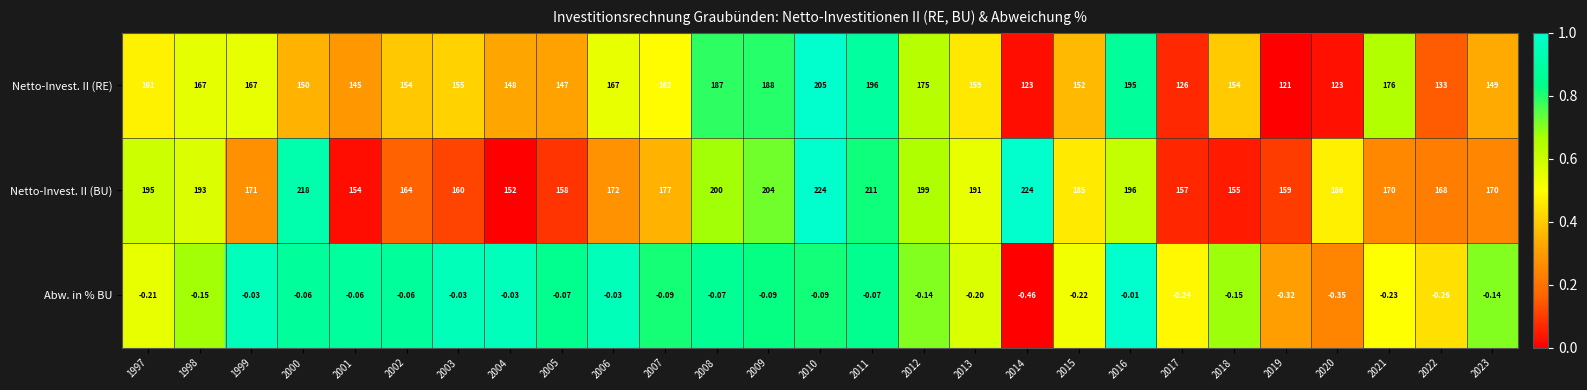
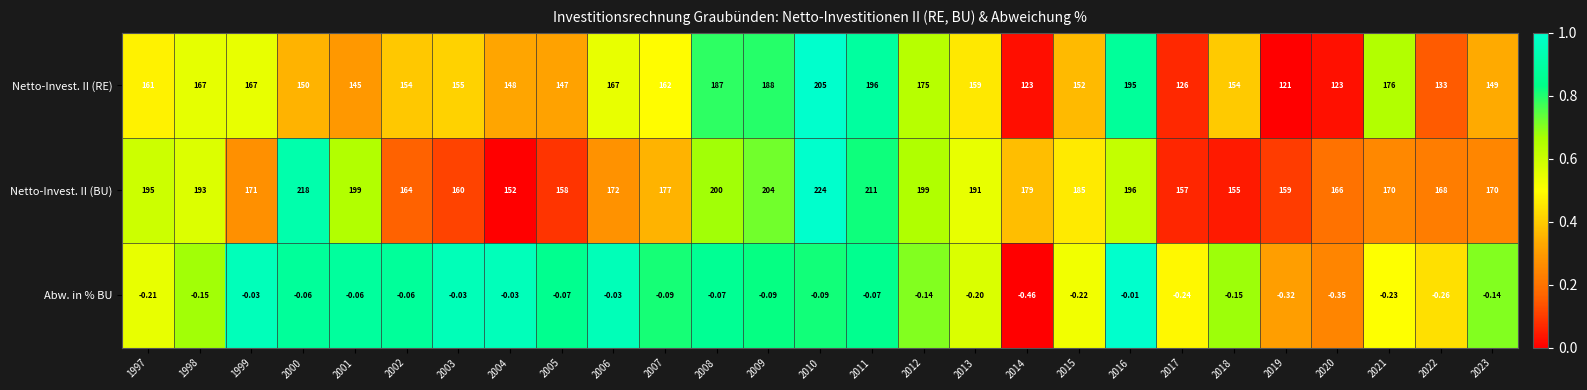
  {
    "Netto-Invest. II (RE)": {
      "1997": 161,
      "1998": 167,
      "1999": 167,
      "2000": 150,
      "2001": 145,
      "2002": 154,
      "2003": 155,
      "2004": 148,
      "2005": 147,
      "2006": 167,
      "2007": 162,
      "2008": 187,
      "2009": 188,
      "2010": 205,
      "2011": 196,
      "2012": 175,
      "2013": 159,
      "2014": 123,
      "2015": 152,
      "2016": 195,
      "2017": 126,
      "2018": 154,
      "2019": 121,
      "2020": 123,
      "2021": 176,
      "2022": 133,
      "2023": 149
    },
    "Netto-Invest. II (BU)": {
      "1997": 195,
      "1998": 193,
      "1999": 171,
      "2000": 218,
-     "2001": 154,
+     "2001": 199,
      "2002": 164,
      "2003": 160,
      "2004": 152,
      "2005": 158,
      "2006": 172,
      "2007": 177,
      "2008": 200,
      "2009": 204,
      "2010": 224,
      "2011": 211,
      "2012": 199,
      "2013": 191,
-     "2014": 224,
+     "2014": 179,
      "2015": 185,
      "2016": 196,
      "2017": 157,
      "2018": 155,
      "2019": 159,
-     "2020": 186,
+     "2020": 166,
      "2021": 170,
      "2022": 168,
      "2023": 170
    },
    "Abw. in % BU": {
      "1997": -0.21,
      "1998": -0.15,
      "1999": -0.03,
      "2000": -0.06,
      "2001": -0.06,
      "2002": -0.06,
      "2003": -0.03,
      "2004": -0.03,
      "2005": -0.07,
      "2006": -0.03,
      "2007": -0.09,
      "2008": -0.07,
      "2009": -0.09,
      "2010": -0.09,
      "2011": -0.07,
      "2012": -0.14,
      "2013": -0.20,
      "2014": -0.46,
      "2015": -0.22,
      "2016": -0.01,
      "2017": -0.24,
      "2018": -0.15,
      "2019": -0.32,
      "2020": -0.35,
      "2021": -0.23,
      "2022": -0.26,
      "2023": -0.14
    }
  }
